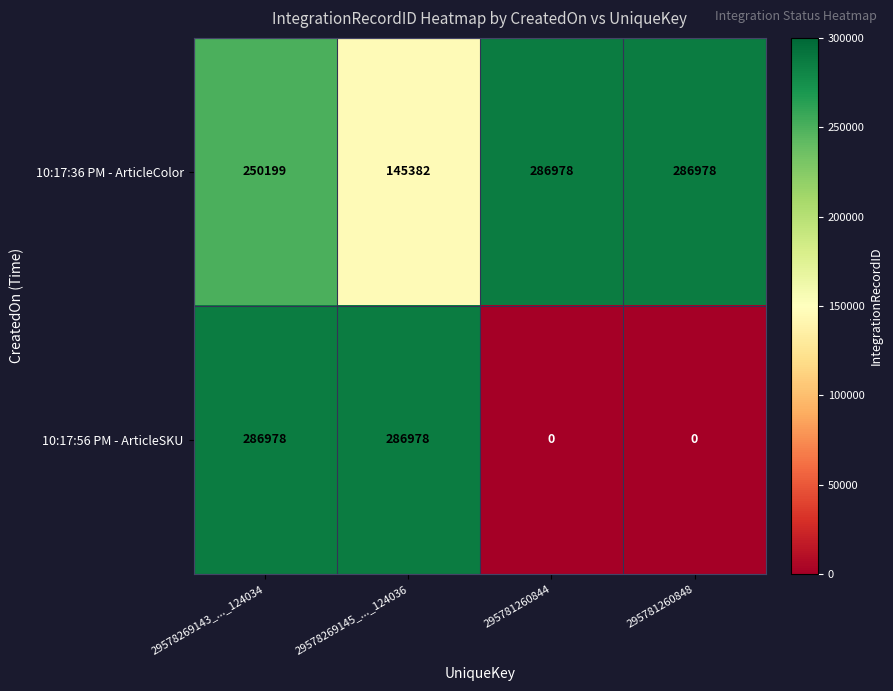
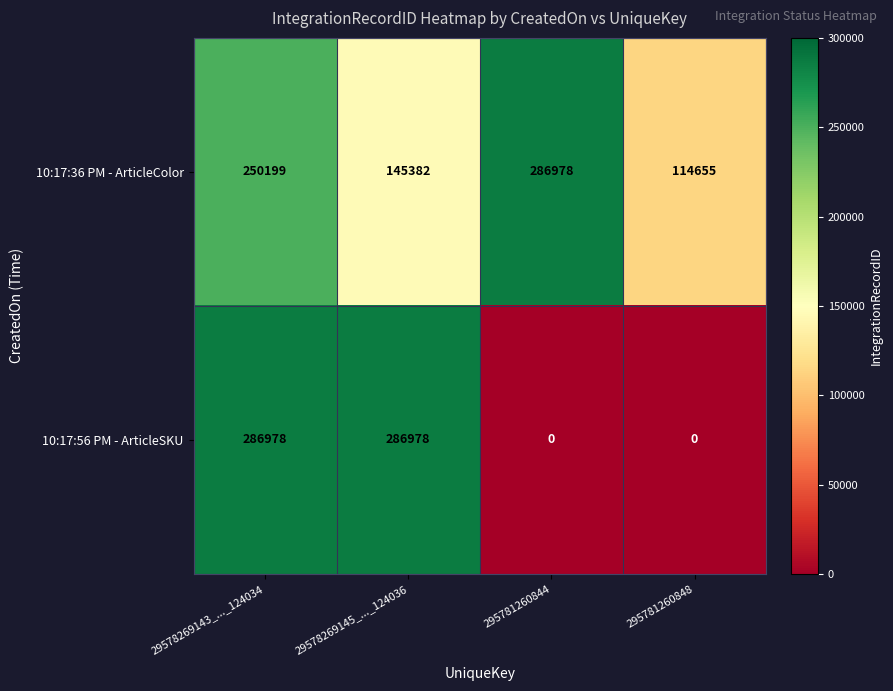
  {
    "10:17:36 PM - ArticleColor": {
      "29578269143_..._124034": 250199,
      "29578269145_..._124036": 145382,
      "295781260844": 286978,
-     "295781260848": 286978
+     "295781260848": 114655
    },
    "10:17:56 PM - ArticleSKU": {
      "29578269143_..._124034": 286978,
      "29578269145_..._124036": 286978,
      "295781260844": 0,
      "295781260848": 0
    }
  }
